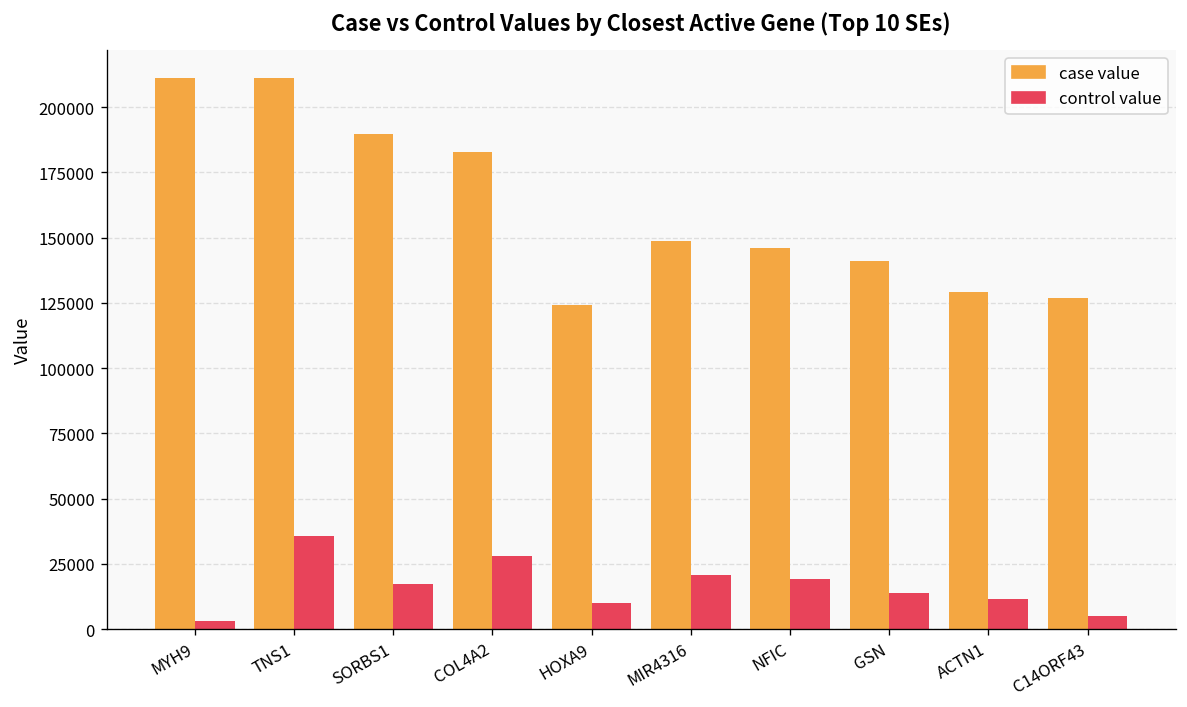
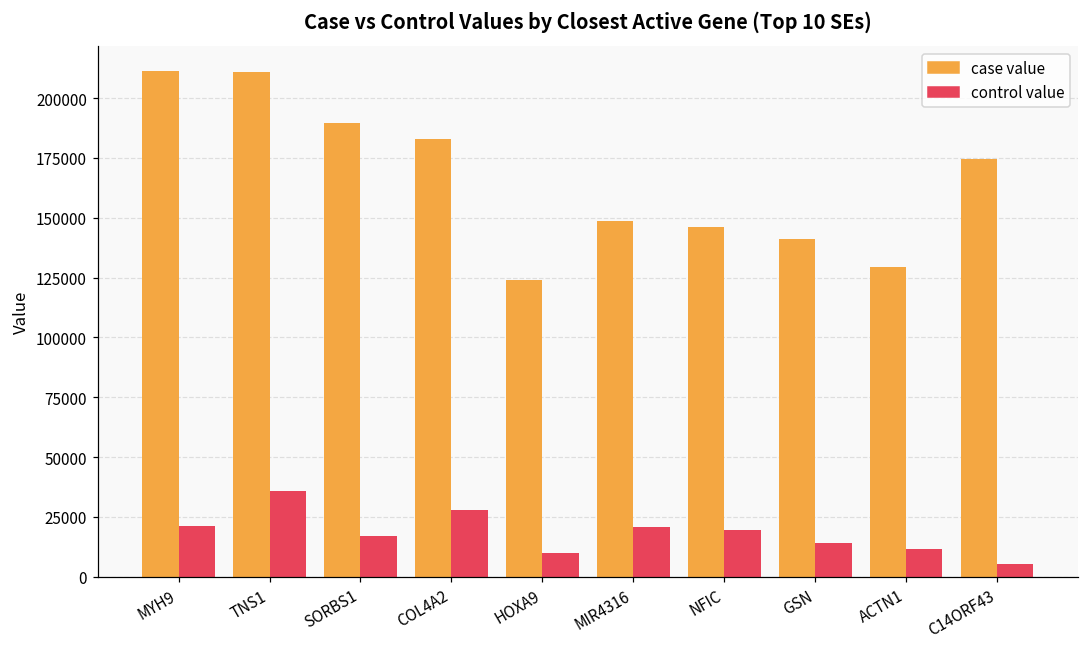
  {
    "case value": {
      "MYH9": 211000,
      "TNS1": 211000,
      "SORBS1": 190000,
      "COL4A2": 183000,
      "HOXA9": 124000,
      "MIR4316": 149000,
      "NFIC": 146000,
      "GSN": 141000,
      "ACTN1": 129000,
-     "C14ORF43": 127000
+     "C14ORF43": 175000
    },
    "control value": {
-     "MYH9": 3000,
+     "MYH9": 21000,
      "TNS1": 36000,
      "SORBS1": 17000,
      "COL4A2": 28000,
      "HOXA9": 10000,
      "MIR4316": 21000,
      "NFIC": 19000,
      "GSN": 14000,
      "ACTN1": 12000,
      "C14ORF43": 5000
    }
  }
